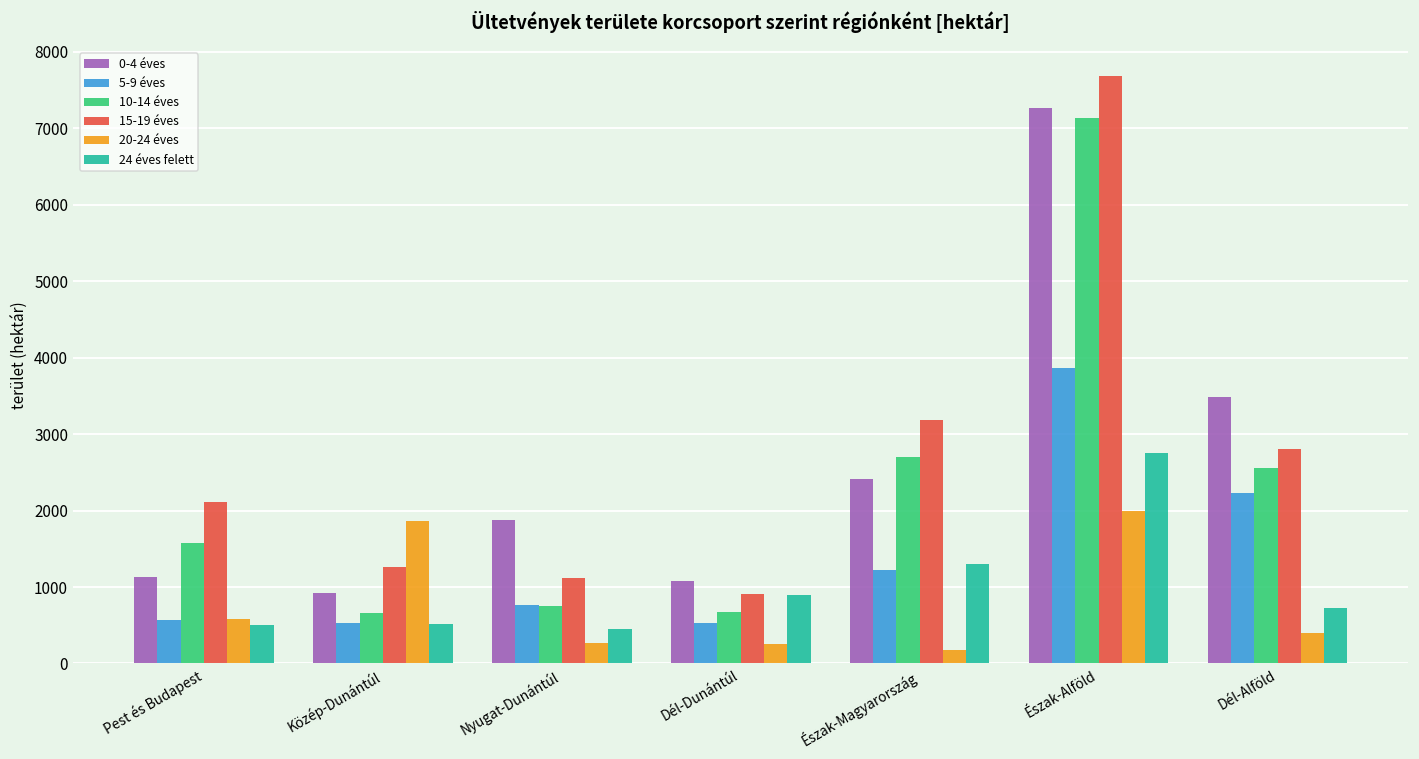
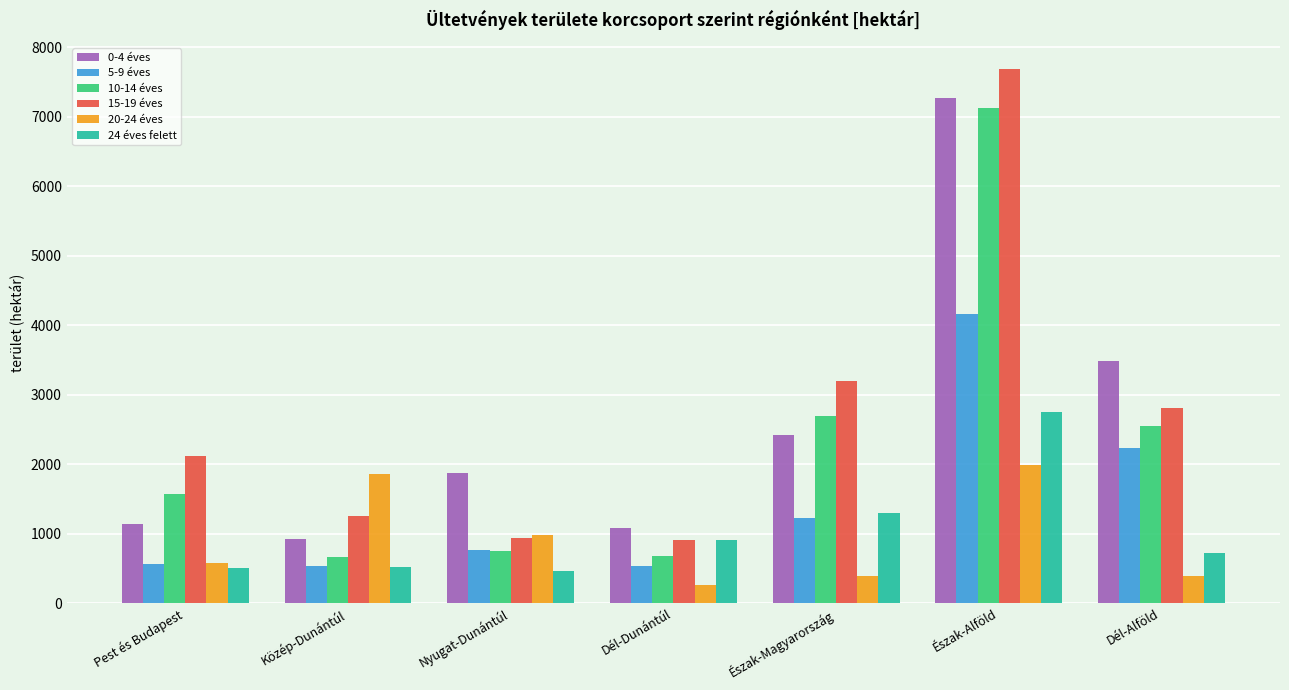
  {
    "0-4 éves": {
      "Pest és Budapest": 1100,
      "Közép-Dunántúl": 900,
      "Nyugat-Dunántúl": 1900,
      "Dél-Dunántúl": 1100,
      "Észak-Magyarország": 2400,
      "Észak-Alföld": 7300,
      "Dél-Alföld": 3500
    },
    "5-9 éves": {
      "Pest és Budapest": 600,
      "Közép-Dunántúl": 500,
      "Nyugat-Dunántúl": 800,
      "Dél-Dunántúl": 500,
      "Észak-Magyarország": 1200,
-     "Észak-Alföld": 3900,
+     "Észak-Alföld": 4200,
      "Dél-Alföld": 2200
    },
    "15-19 éves": {
      "Pest és Budapest": 2100,
      "Közép-Dunántúl": 1300,
-     "Nyugat-Dunántúl": 1100,
+     "Nyugat-Dunántúl": 900,
      "Dél-Dunántúl": 900,
      "Észak-Magyarország": 3200,
      "Észak-Alföld": 7700,
      "Dél-Alföld": 2800
    },
    "20-24 éves": {
      "Pest és Budapest": 600,
      "Közép-Dunántúl": 1900,
-     "Nyugat-Dunántúl": 300,
+     "Nyugat-Dunántúl": 1000,
      "Dél-Dunántúl": 300,
-     "Észak-Magyarország": 200,
+     "Észak-Magyarország": 400,
      "Észak-Alföld": 2000,
      "Dél-Alföld": 400
    }
  }
